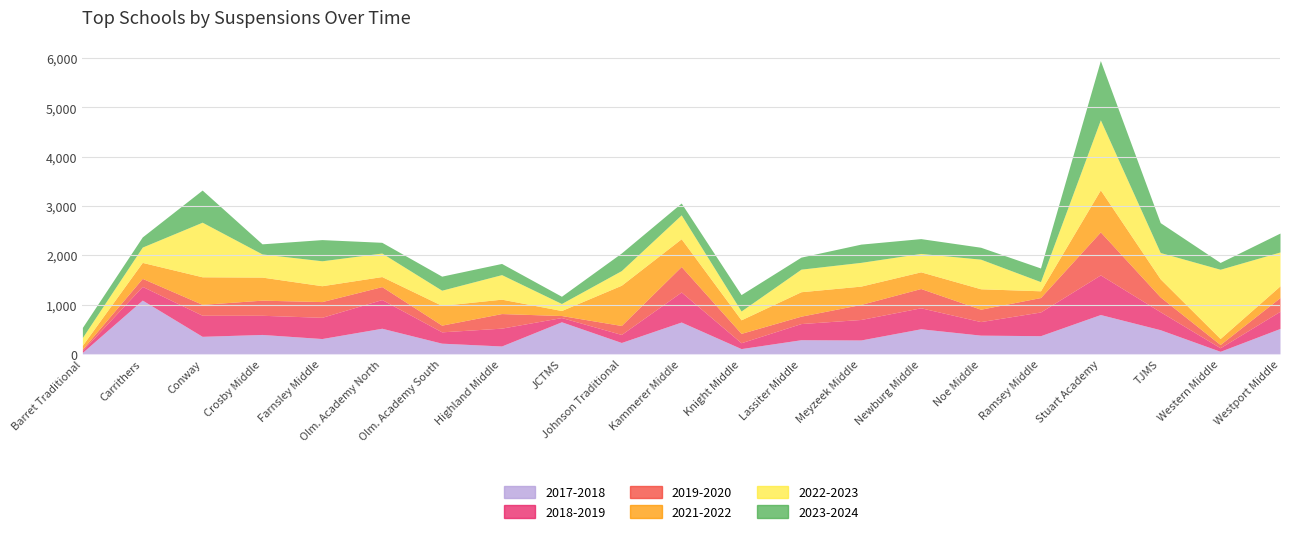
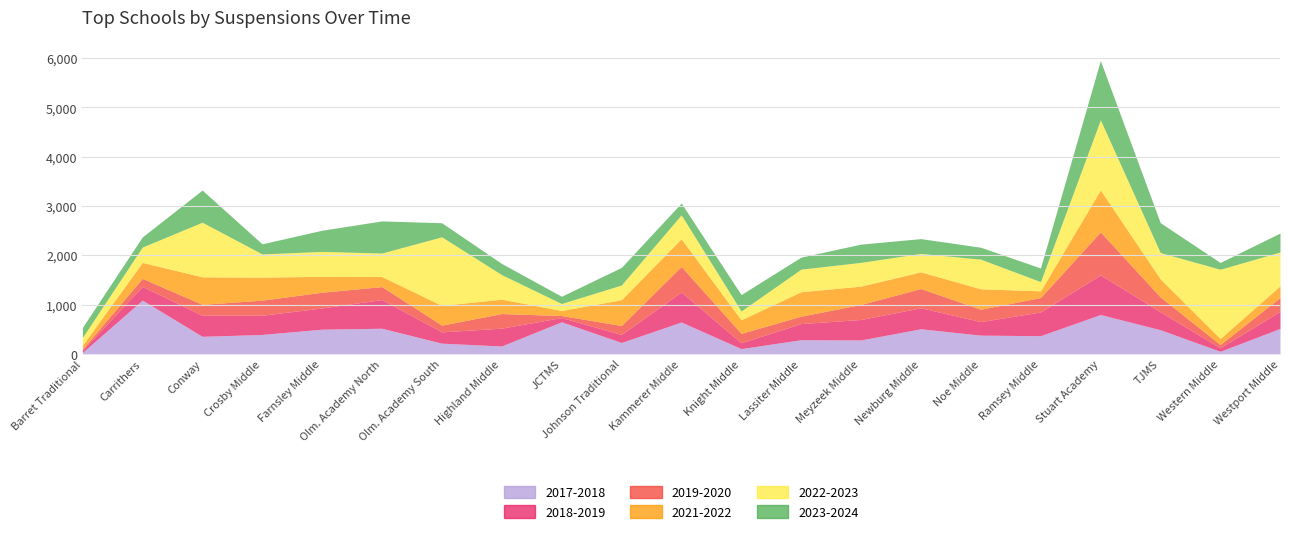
  {
    "2017-2018": {
      "Carrithers": "1,100",
      "Conway": "400",
      "Crosby Middle": "400",
-     "Farnsley Middle": "300",
+     "Farnsley Middle": "500",
      "Olm. Academy North": "500",
      "Olm. Academy South": "200",
      "Highland Middle": "200",
      "JCTMS": "700",
      "Johnson Traditional": "200",
      "Kammerer Middle": "600",
      "Knight Middle": "100",
      "Lassiter Middle": "300",
      "Meyzeek Middle": "300",
      "Newburg Middle": "500",
      "Noe Middle": "400",
      "Ramsey Middle": "400",
      "Stuart Academy": "800",
      "TJMS": "500",
      "Western Middle": "100",
      "Westport Middle": "500"
    },
    "2021-2022": {
      "Barret Traditional": "100",
      "Carrithers": "300",
      "Conway": "600",
      "Crosby Middle": "500",
      "Farnsley Middle": "300",
      "Olm. Academy North": "200",
      "Olm. Academy South": "400",
      "Highland Middle": "300",
      "JCTMS": "100",
-     "Johnson Traditional": "800",
+     "Johnson Traditional": "500",
      "Kammerer Middle": "600",
      "Knight Middle": "300",
      "Lassiter Middle": "500",
      "Meyzeek Middle": "400",
      "Newburg Middle": "300",
      "Noe Middle": "400",
      "Ramsey Middle": "100",
      "Stuart Academy": "900",
      "TJMS": "400",
      "Western Middle": "100",
      "Westport Middle": "200"
    },
    "2022-2023": {
      "Barret Traditional": "200",
      "Carrithers": "300",
      "Conway": "1,100",
      "Crosby Middle": "500",
      "Farnsley Middle": "500",
      "Olm. Academy North": "500",
-     "Olm. Academy South": "300",
+     "Olm. Academy South": "1,400",
      "Highland Middle": "500",
      "JCTMS": "100",
      "Johnson Traditional": "300",
      "Kammerer Middle": "500",
      "Knight Middle": "200",
      "Lassiter Middle": "500",
      "Meyzeek Middle": "500",
      "Newburg Middle": "400",
      "Noe Middle": "600",
      "Ramsey Middle": "200",
      "Stuart Academy": "1,400",
      "TJMS": "500",
      "Western Middle": "1,400",
      "Westport Middle": "700"
    },
    "2023-2024": {
      "Barret Traditional": "200",
      "Carrithers": "200",
      "Conway": "700",
      "Crosby Middle": "200",
      "Farnsley Middle": "400",
-     "Olm. Academy North": "200",
+     "Olm. Academy North": "700",
      "Olm. Academy South": "300",
      "Highland Middle": "200",
      "JCTMS": "100",
      "Johnson Traditional": "400",
      "Kammerer Middle": "200",
      "Knight Middle": "300",
      "Lassiter Middle": "200",
      "Meyzeek Middle": "400",
      "Newburg Middle": "300",
      "Noe Middle": "200",
      "Ramsey Middle": "300",
      "Stuart Academy": "1,200",
      "TJMS": "600",
      "Western Middle": "100",
      "Westport Middle": "400"
    }
  }
